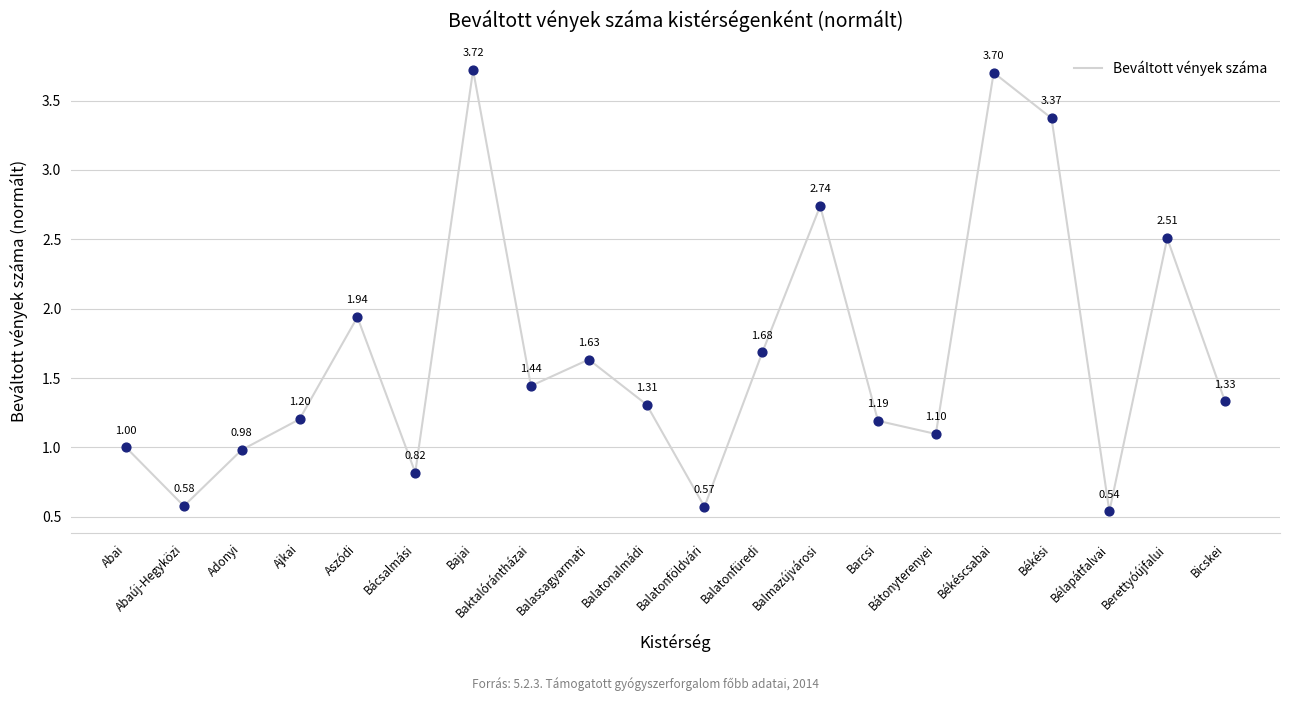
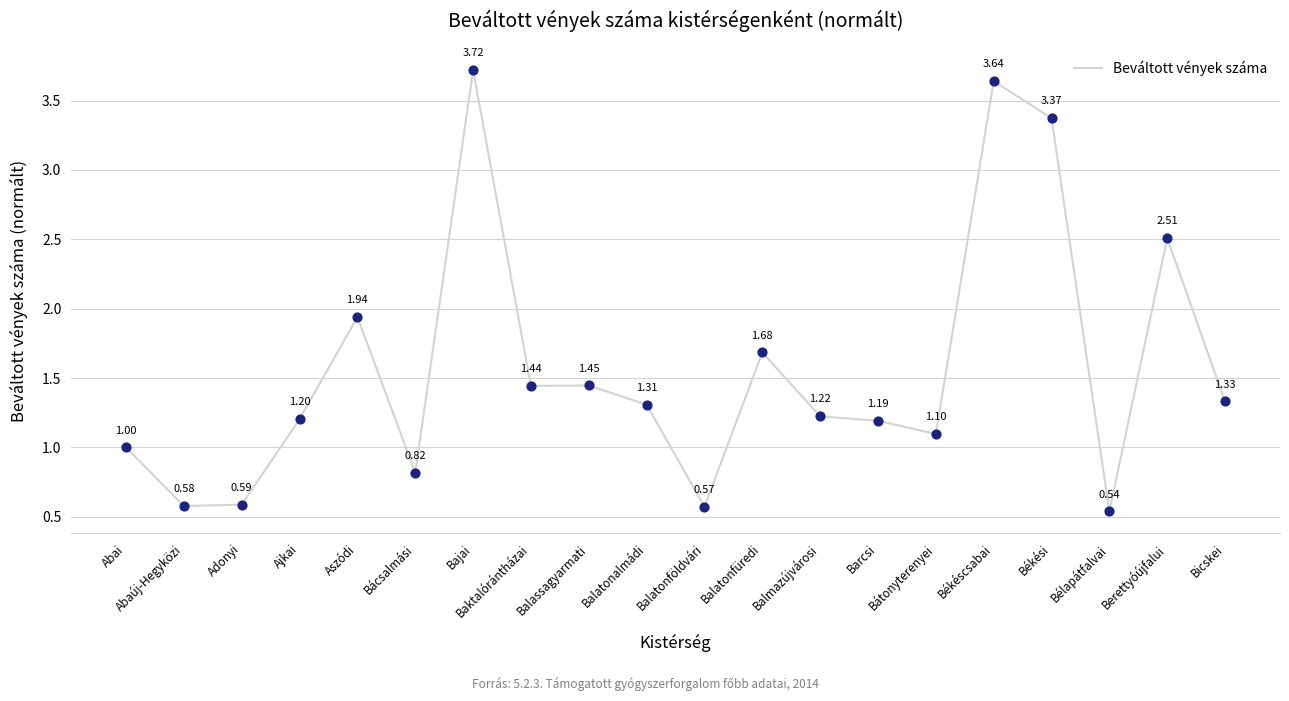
  {
    "Abai": 1.00,
    "Abaúj-Hegyközi": 0.58,
-   "Adonyi": 0.98,
+   "Adonyi": 0.59,
    "Ajkai": 1.20,
    "Aszódi": 1.94,
    "Bácsalmási": 0.82,
    "Bajai": 3.72,
    "Baktalórántházai": 1.44,
-   "Balassagyarmati": 1.63,
+   "Balassagyarmati": 1.45,
    "Balatonalmádi": 1.31,
    "Balatonföldvári": 0.57,
    "Balatonfüredi": 1.68,
-   "Balmazújvárosi": 2.74,
+   "Balmazújvárosi": 1.22,
    "Barcsi": 1.19,
    "Bátonyterenyei": 1.10,
-   "Békéscsabai": 3.70,
+   "Békéscsabai": 3.64,
    "Békési": 3.37,
    "Bélapátfalvai": 0.54,
    "Berettyóújfalui": 2.51,
    "Bicskei": 1.33
  }
